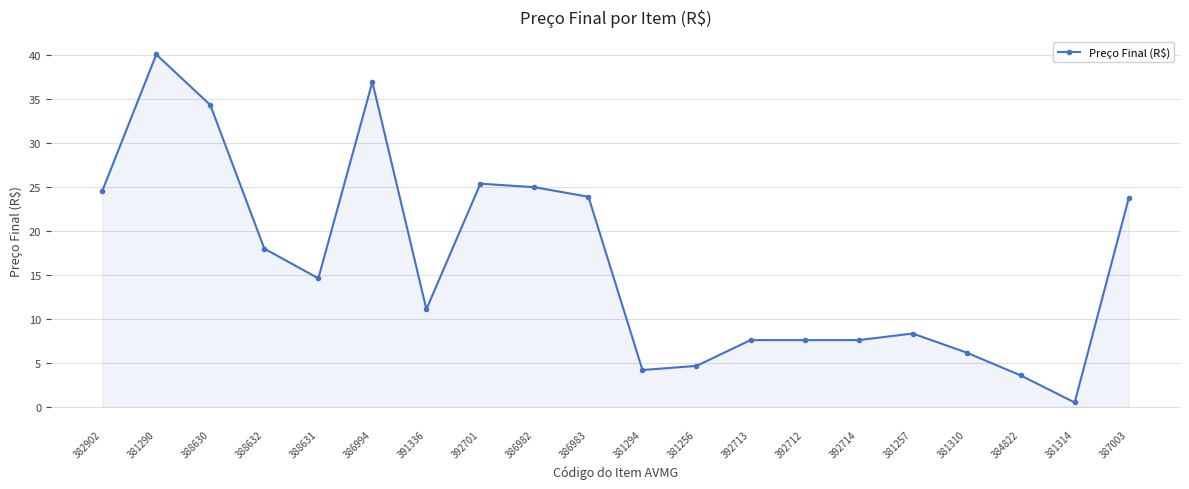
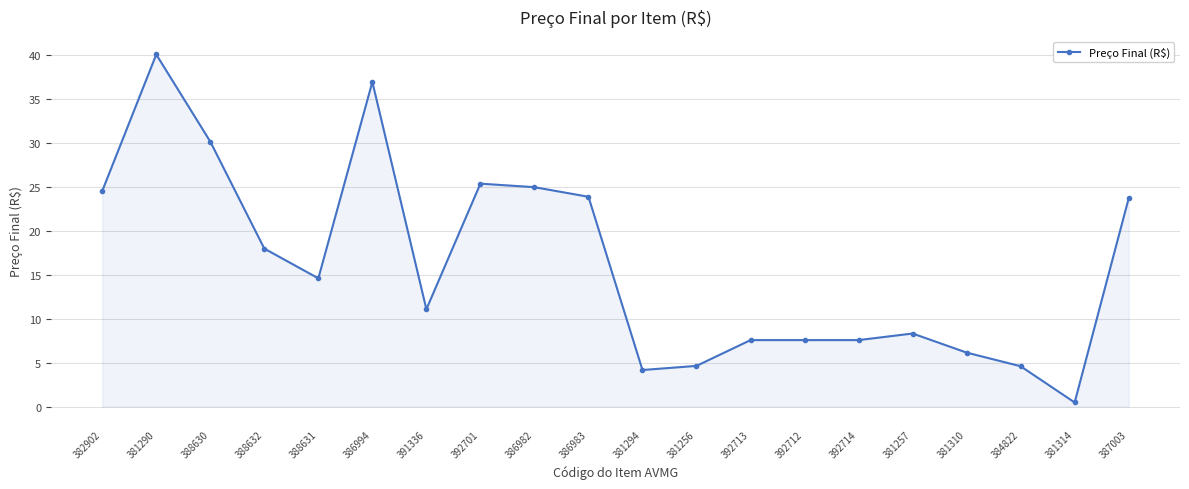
  {
    "382902": 25,
    "381290": 40,
-   "388630": 34,
+   "388630": 30,
    "388632": 18,
    "388631": 15,
    "386994": 37,
    "391336": 11,
    "392701": 25,
    "386982": 25,
    "386983": 24,
    "381294": 4,
    "381256": 5,
    "392713": 8,
    "392712": 8,
    "392714": 8,
    "381257": 8,
    "381310": 6,
-   "384822": 4,
+   "384822": 5,
    "381314": 0,
    "387003": 24
  }
